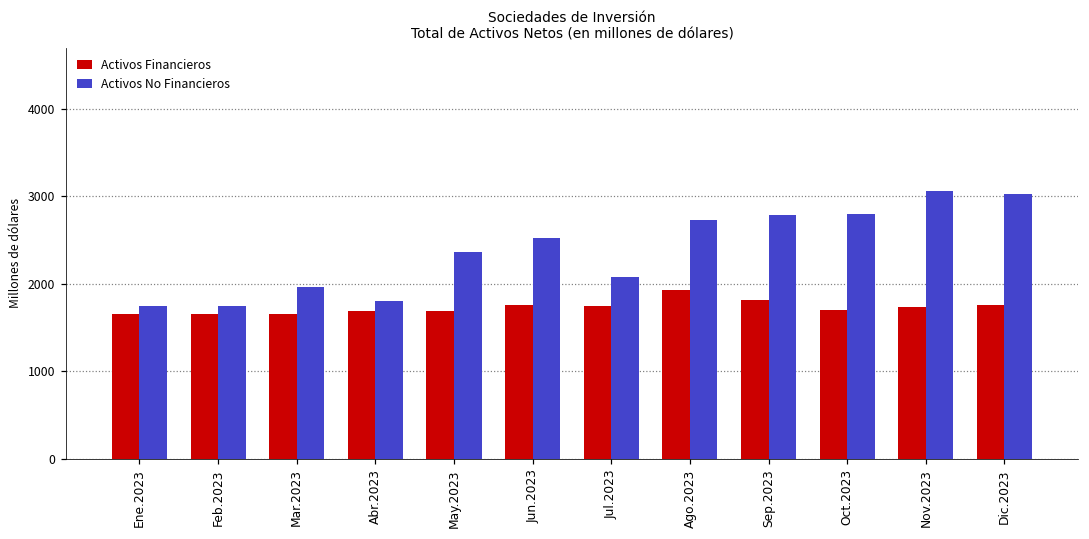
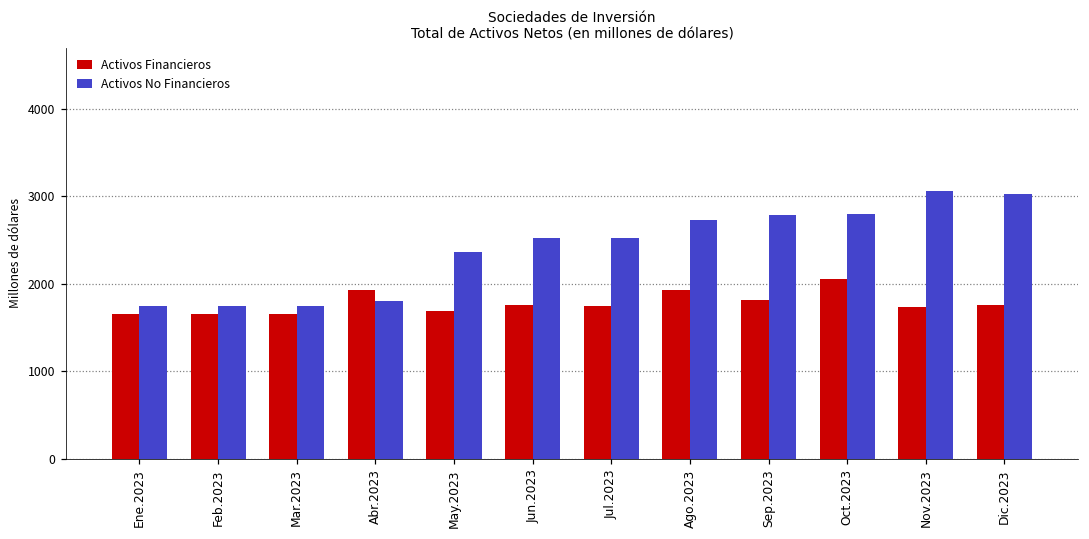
  {
    "Activos Financieros": {
      "Ene.2023": 1700,
      "Feb.2023": 1700,
      "Mar.2023": 1700,
-     "Abr.2023": 1700,
+     "Abr.2023": 1900,
      "May.2023": 1700,
      "Jun.2023": 1800,
      "Jul.2023": 1700,
      "Ago.2023": 1900,
      "Sep.2023": 1800,
-     "Oct.2023": 1700,
+     "Oct.2023": 2100,
      "Nov.2023": 1700,
      "Dic.2023": 1800
    },
    "Activos No Financieros": {
      "Ene.2023": 1700,
      "Feb.2023": 1700,
-     "Mar.2023": 2000,
+     "Mar.2023": 1800,
      "Abr.2023": 1800,
      "May.2023": 2400,
      "Jun.2023": 2500,
-     "Jul.2023": 2100,
+     "Jul.2023": 2500,
      "Ago.2023": 2700,
      "Sep.2023": 2800,
      "Oct.2023": 2800,
      "Nov.2023": 3100,
      "Dic.2023": 3000
    }
  }
